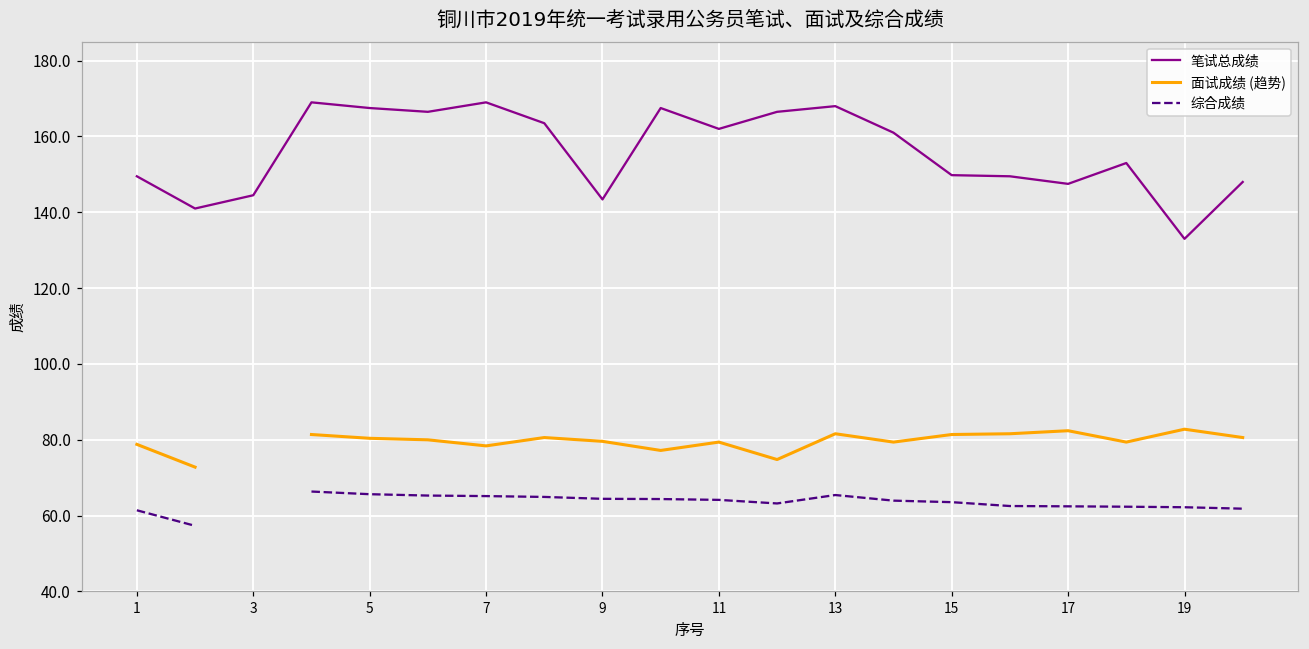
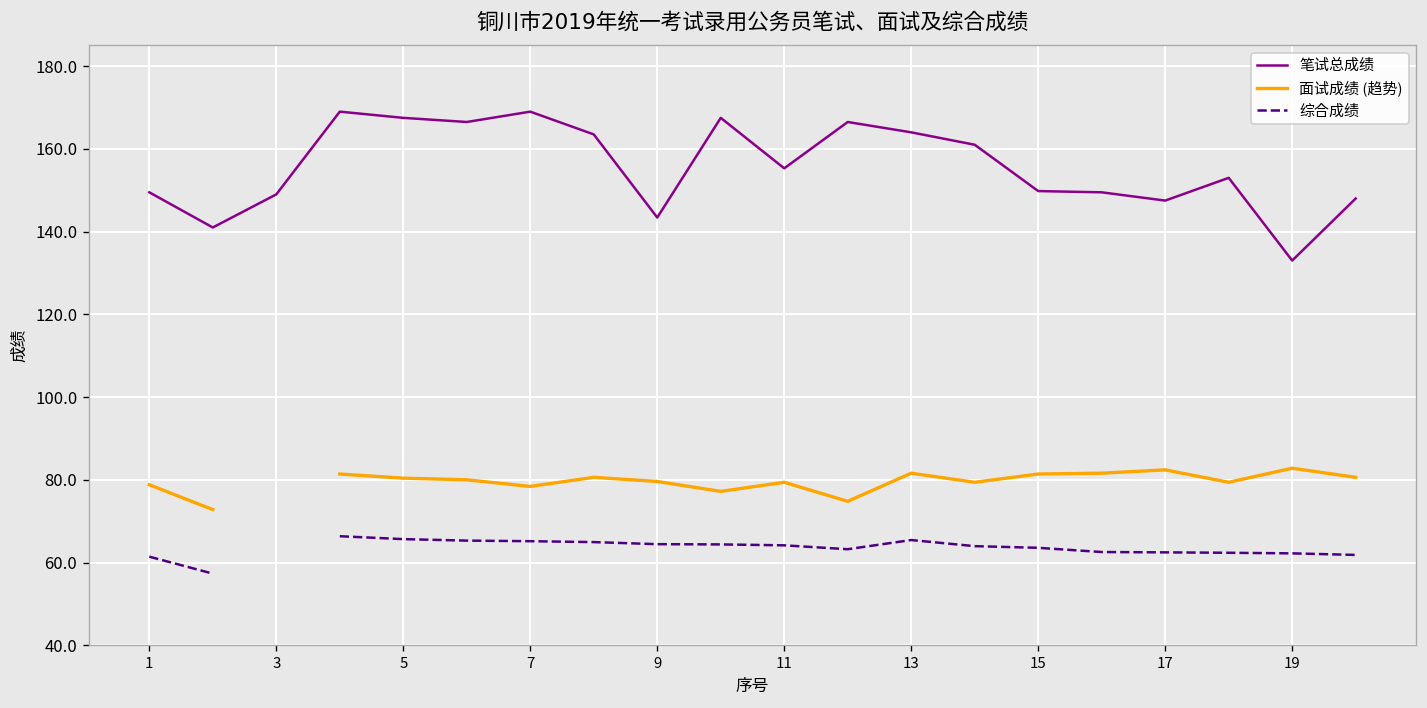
  {
    "笔试总成绩": {
      "1": 150,
-     "3": 145,
+     "3": 149,
      "5": 168,
      "7": 169,
      "9": 143,
-     "11": 162,
-     "13": 168,
+     "11": 155,
+     "13": 164,
      "15": 150,
      "17": 148,
      "19": 133
    }
  }
